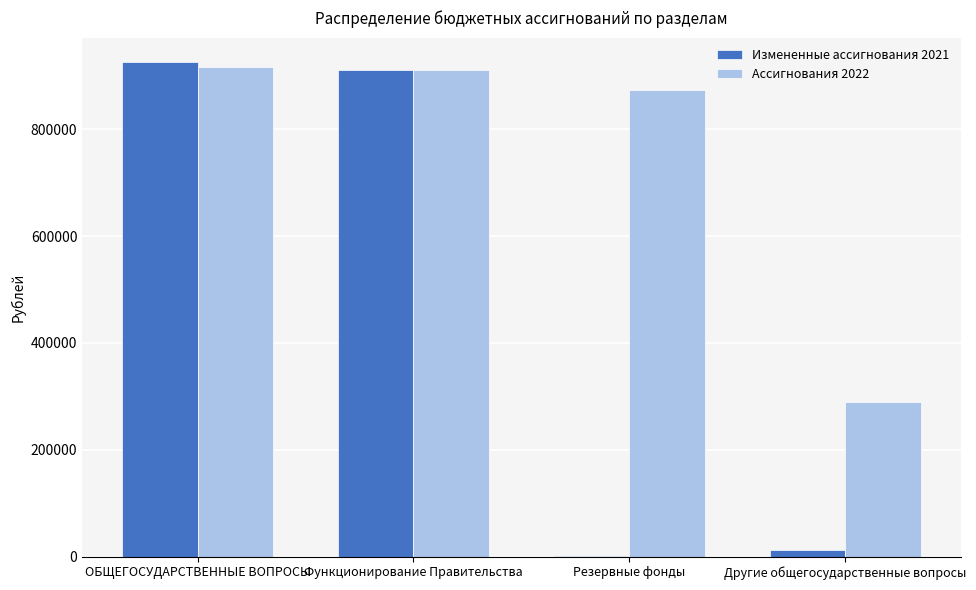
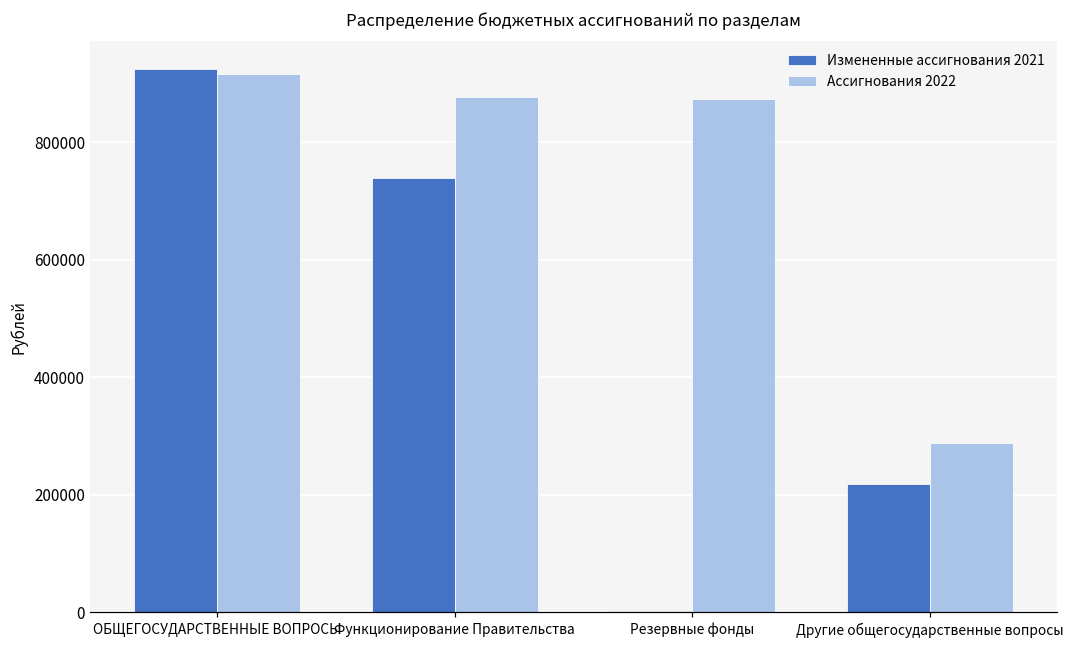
  {
    "Измененные ассигнования 2021": {
      "ОБЩЕГОСУДАРСТВЕННЫЕ ВОПРОСЫ": 930000,
-     "Функционирование Правительства": 910000,
-     "Другие общегосударственные вопросы": 10000
+     "Функционирование Правительства": 740000,
+     "Другие общегосударственные вопросы": 220000
    },
    "Ассигнования 2022": {
      "ОБЩЕГОСУДАРСТВЕННЫЕ ВОПРОСЫ": 920000,
-     "Функционирование Правительства": 910000,
+     "Функционирование Правительства": 880000,
      "Резервные фонды": 870000,
      "Другие общегосударственные вопросы": 290000
    }
  }
